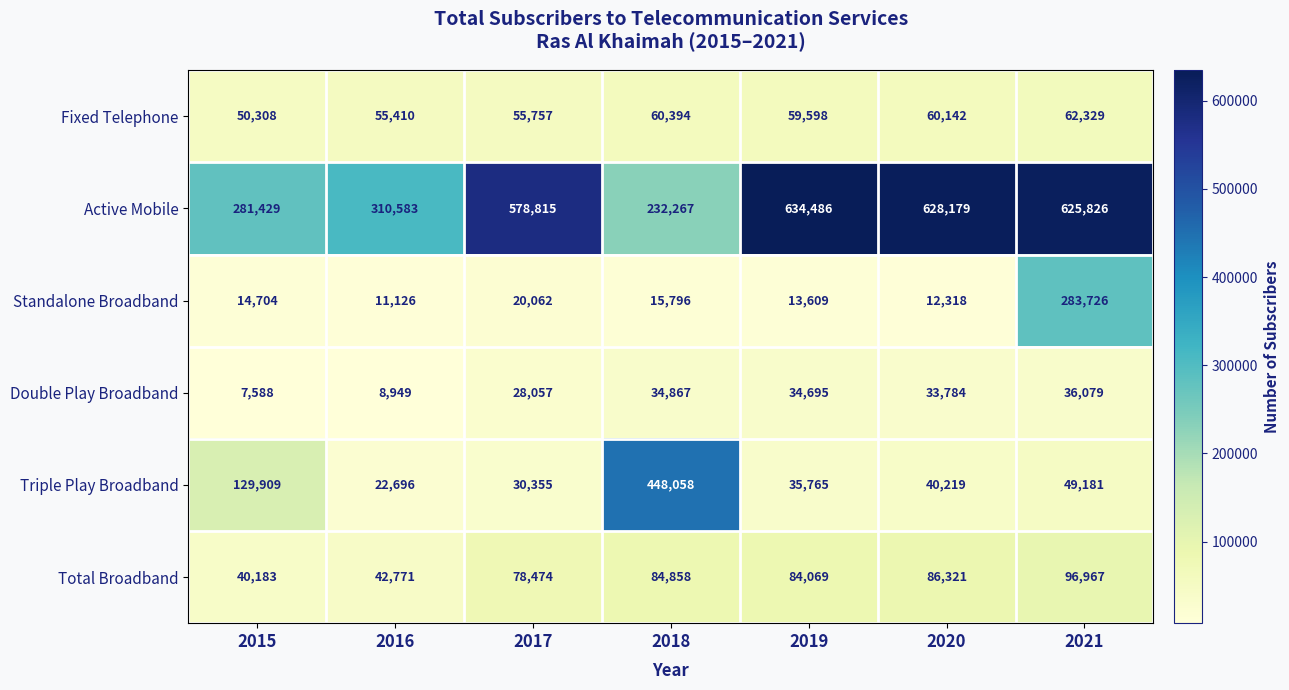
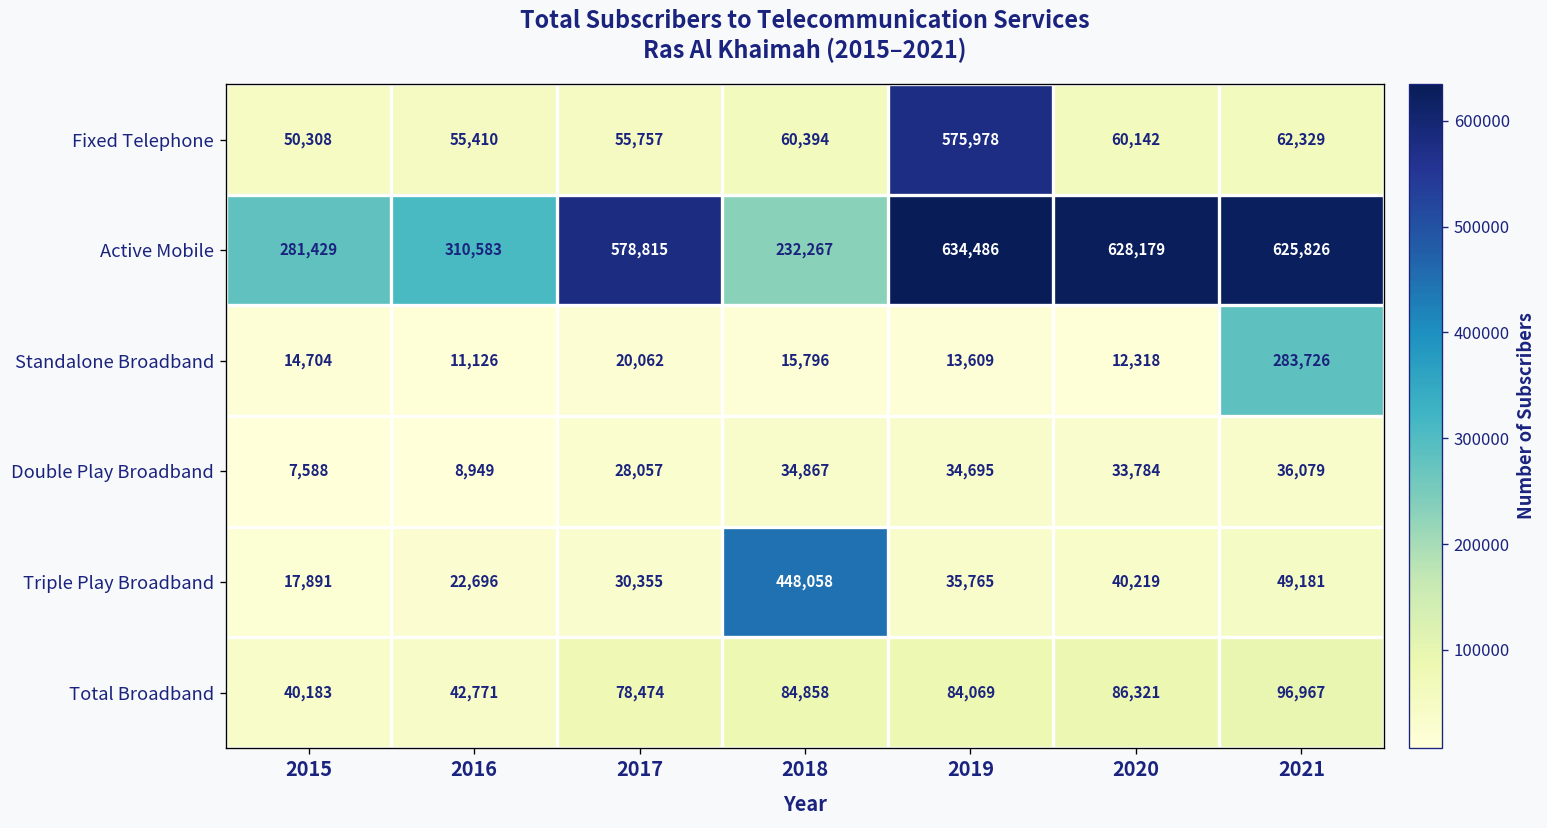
  {
    "Fixed Telephone": {
      "2015": "50,308",
      "2016": "55,410",
      "2017": "55,757",
      "2018": "60,394",
-     "2019": "59,598",
+     "2019": "575,978",
      "2020": "60,142",
      "2021": "62,329"
    },
    "Active Mobile": {
      "2015": "281,429",
      "2016": "310,583",
      "2017": "578,815",
      "2018": "232,267",
      "2019": "634,486",
      "2020": "628,179",
      "2021": "625,826"
    },
    "Standalone Broadband": {
      "2015": "14,704",
      "2016": "11,126",
      "2017": "20,062",
      "2018": "15,796",
      "2019": "13,609",
      "2020": "12,318",
      "2021": "283,726"
    },
    "Double Play Broadband": {
      "2015": "7,588",
      "2016": "8,949",
      "2017": "28,057",
      "2018": "34,867",
      "2019": "34,695",
      "2020": "33,784",
      "2021": "36,079"
    },
    "Triple Play Broadband": {
-     "2015": "129,909",
+     "2015": "17,891",
      "2016": "22,696",
      "2017": "30,355",
      "2018": "448,058",
      "2019": "35,765",
      "2020": "40,219",
      "2021": "49,181"
    },
    "Total Broadband": {
      "2015": "40,183",
      "2016": "42,771",
      "2017": "78,474",
      "2018": "84,858",
      "2019": "84,069",
      "2020": "86,321",
      "2021": "96,967"
    }
  }
